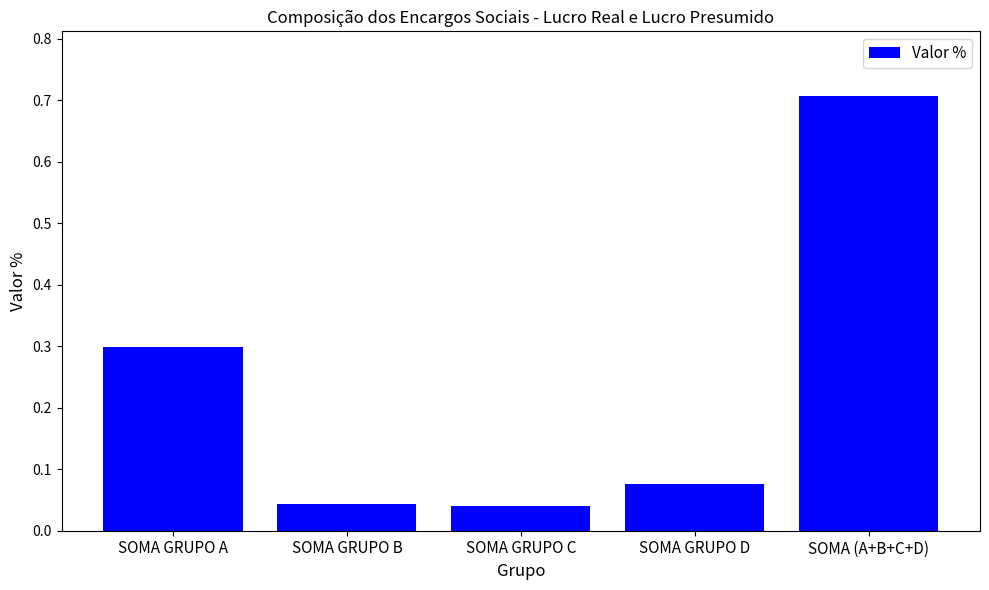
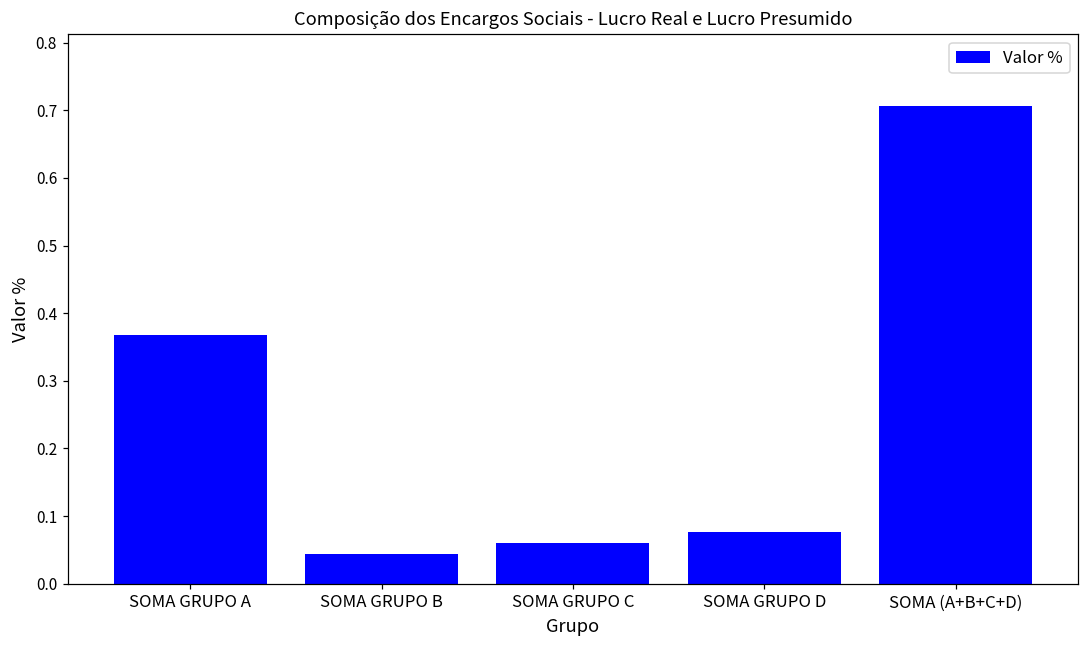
  {
-   "SOMA GRUPO A": 0.30,
+   "SOMA GRUPO A": 0.37,
    "SOMA GRUPO B": 0.04,
-   "SOMA GRUPO C": 0.04,
+   "SOMA GRUPO C": 0.06,
    "SOMA GRUPO D": 0.08,
    "SOMA (A+B+C+D)": 0.71
  }
